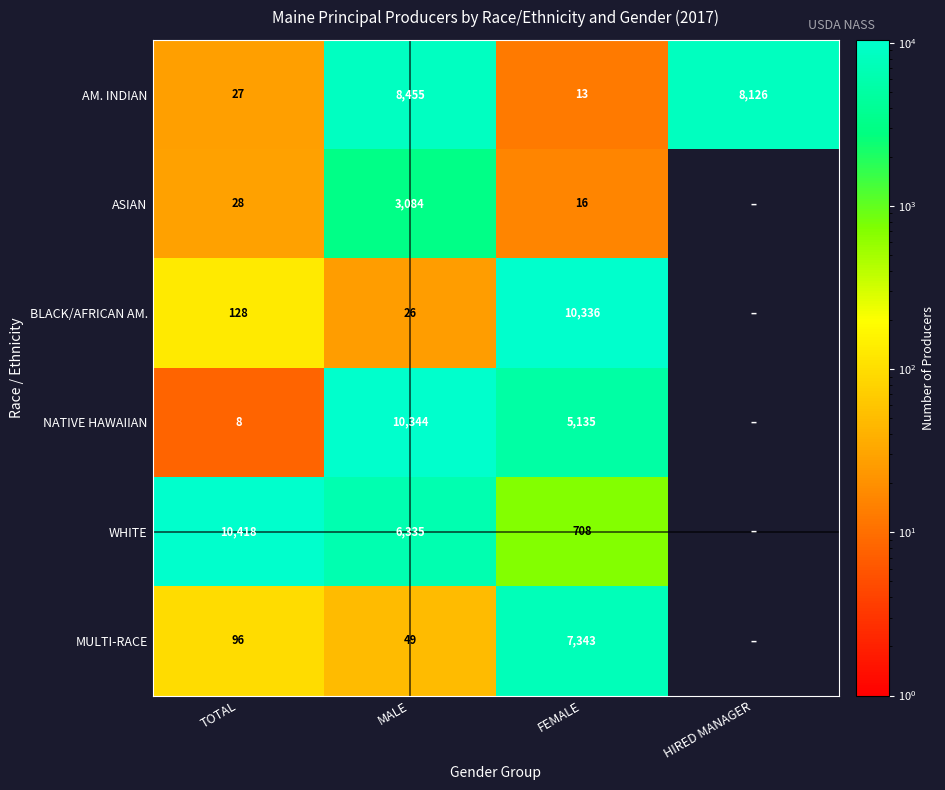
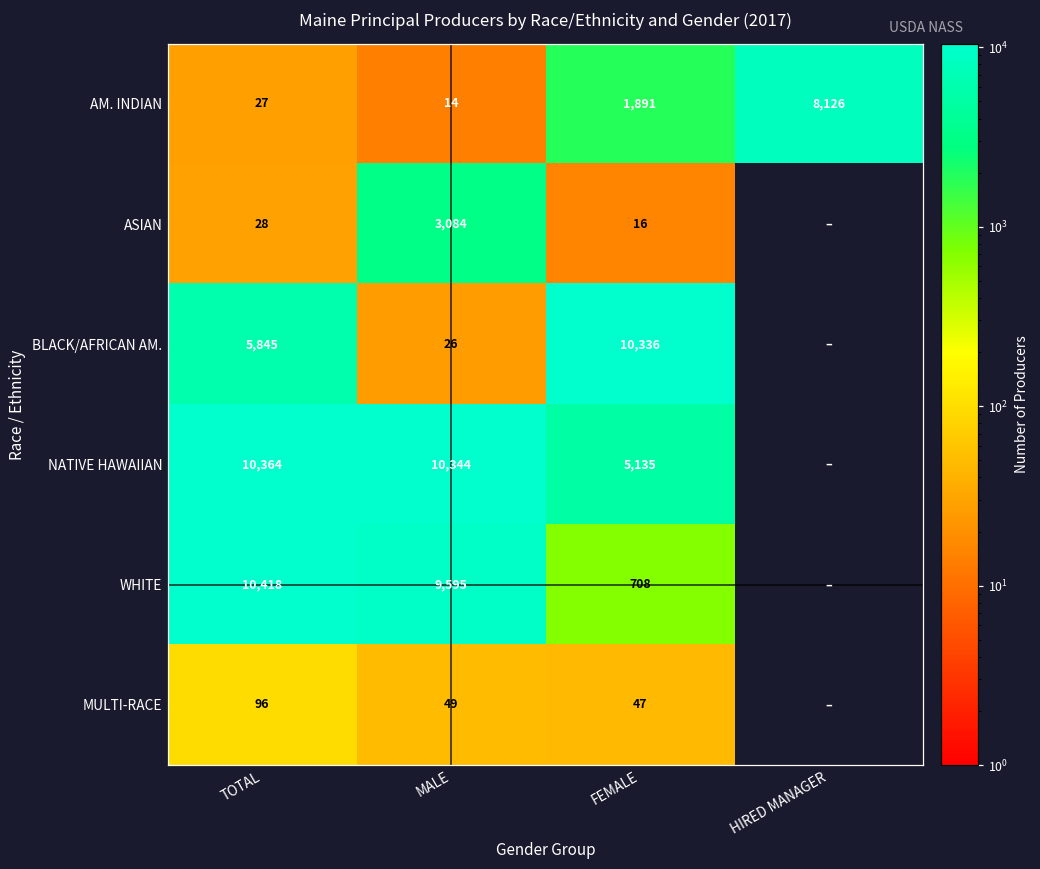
  {
    "AM. INDIAN": {
      "TOTAL": "27",
-     "MALE": "8,455",
-     "FEMALE": "13",
+     "MALE": "14",
+     "FEMALE": "1,891",
      "HIRED MANAGER": "8,126"
    },
    "ASIAN": {
      "TOTAL": "28",
      "MALE": "3,084",
      "FEMALE": "16"
    },
    "BLACK/AFRICAN AM.": {
-     "TOTAL": "128",
+     "TOTAL": "5,845",
      "MALE": "26",
      "FEMALE": "10,336"
    },
    "NATIVE HAWAIIAN": {
-     "TOTAL": "8",
+     "TOTAL": "10,364",
      "MALE": "10,344",
      "FEMALE": "5,135"
    },
    "WHITE": {
      "TOTAL": "10,418",
-     "MALE": "6,335",
+     "MALE": "9,595",
      "FEMALE": "708"
    },
    "MULTI-RACE": {
      "TOTAL": "96",
      "MALE": "49",
-     "FEMALE": "7,343"
+     "FEMALE": "47"
    }
  }
